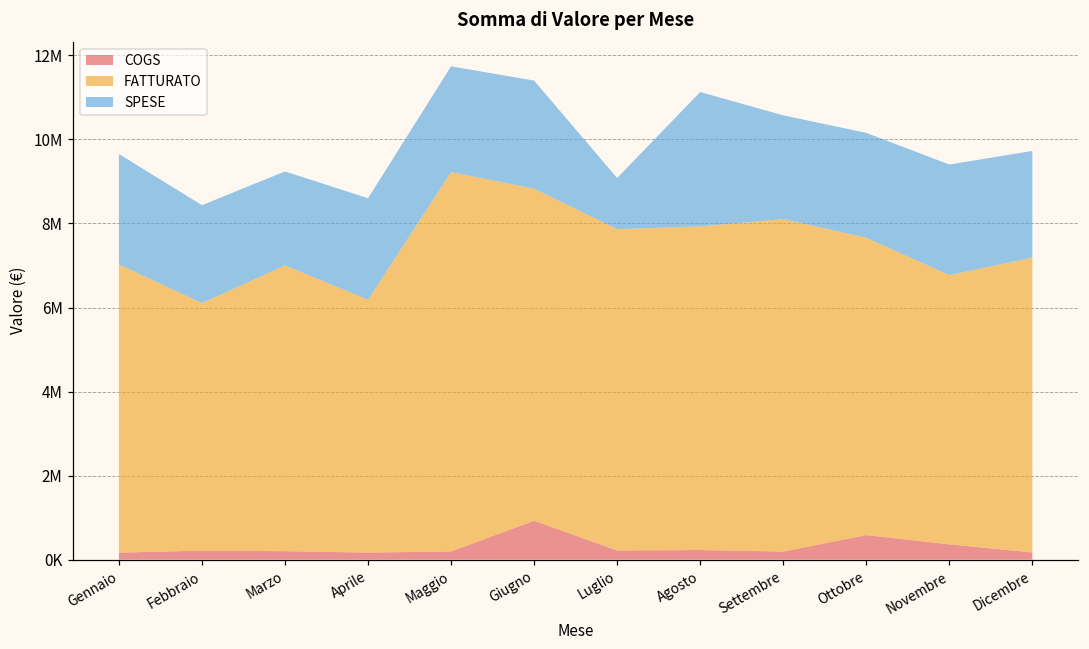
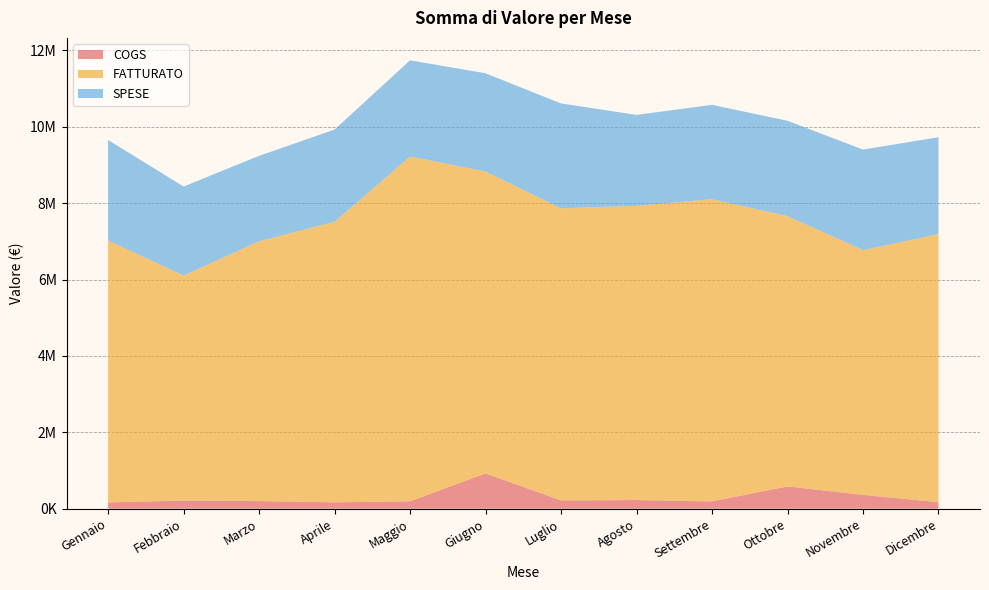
  {
    "COGS": {
      "Gennaio": 200000,
      "Febbraio": 200000,
      "Marzo": 200000,
      "Aprile": 200000,
      "Maggio": 200000,
      "Giugno": 900000,
      "Luglio": 200000,
      "Agosto": 200000,
      "Settembre": 200000,
      "Ottobre": 600000,
      "Novembre": 400000,
      "Dicembre": 200000
    },
    "FATTURATO": {
      "Gennaio": 6900000,
      "Febbraio": 5900000,
      "Marzo": 6800000,
-     "Aprile": 6000000,
+     "Aprile": 7300000,
      "Maggio": 9000000,
      "Giugno": 7900000,
      "Luglio": 7600000,
      "Agosto": 7700000,
      "Settembre": 7900000,
      "Ottobre": 7100000,
      "Novembre": 6400000,
      "Dicembre": 7000000
    },
    "SPESE": {
      "Gennaio": 2600000,
      "Febbraio": 2300000,
      "Marzo": 2200000,
      "Aprile": 2400000,
      "Maggio": 2500000,
      "Giugno": 2600000,
-     "Luglio": 1200000,
-     "Agosto": 3200000,
+     "Luglio": 2700000,
+     "Agosto": 2400000,
      "Settembre": 2500000,
      "Ottobre": 2500000,
      "Novembre": 2600000,
      "Dicembre": 2500000
    }
  }
